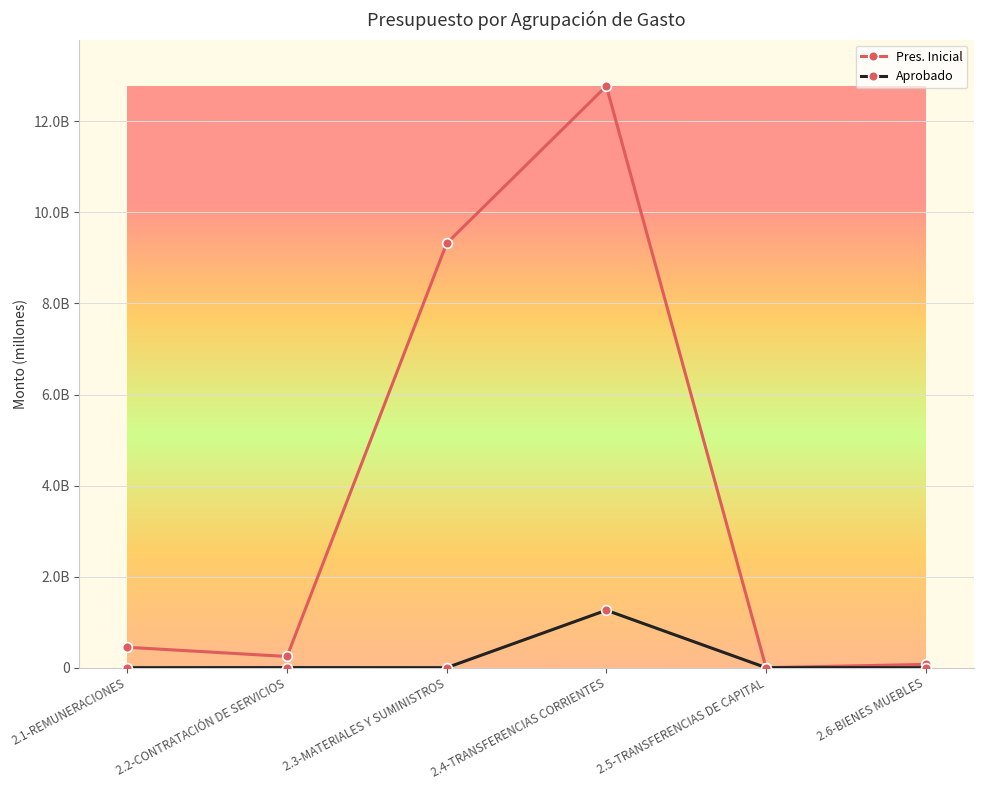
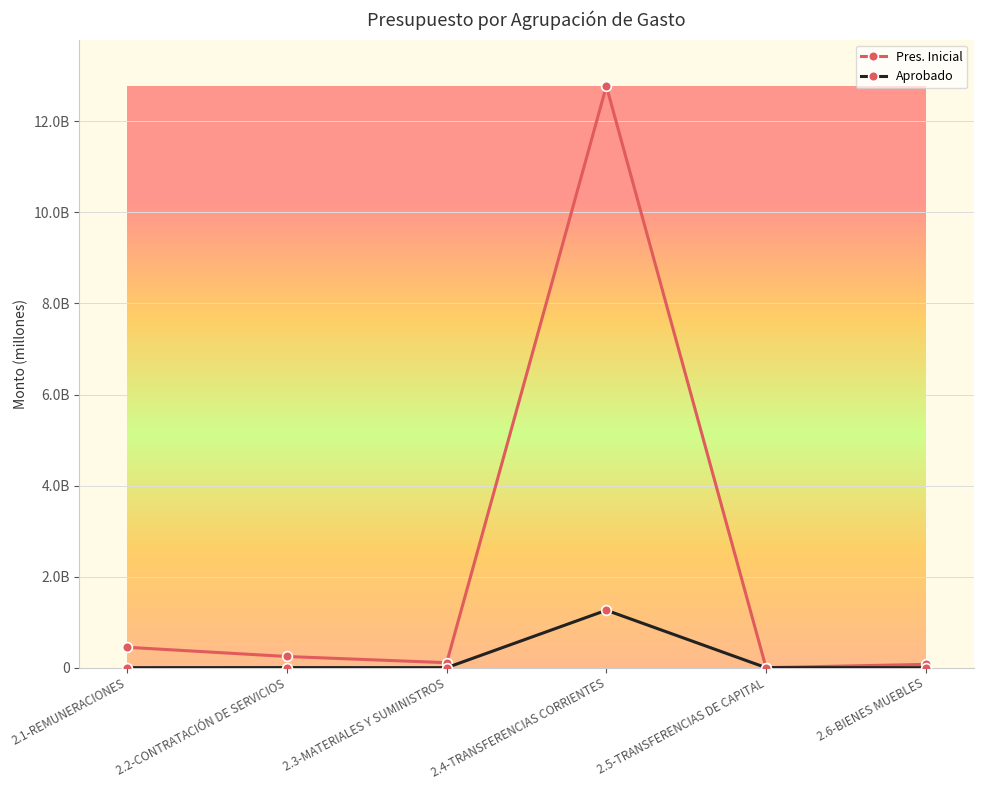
  {
    "Pres. Inicial": {
      "2.1-REMUNERACIONES": 400000000,
      "2.2-CONTRATACIÓN DE SERVICIOS": 200000000,
-     "2.3-MATERIALES Y SUMINISTROS": 9300000000,
+     "2.3-MATERIALES Y SUMINISTROS": 100000000,
      "2.4-TRANSFERENCIAS CORRIENTES": 12800000000,
      "2.6-BIENES MUEBLES": 100000000
    },
    "Aprobado": {
      "2.1-REMUNERACIONES": 0,
      "2.2-CONTRATACIÓN DE SERVICIOS": 0,
      "2.3-MATERIALES Y SUMINISTROS": 0,
      "2.4-TRANSFERENCIAS CORRIENTES": 1300000000,
      "2.6-BIENES MUEBLES": 0
    }
  }
